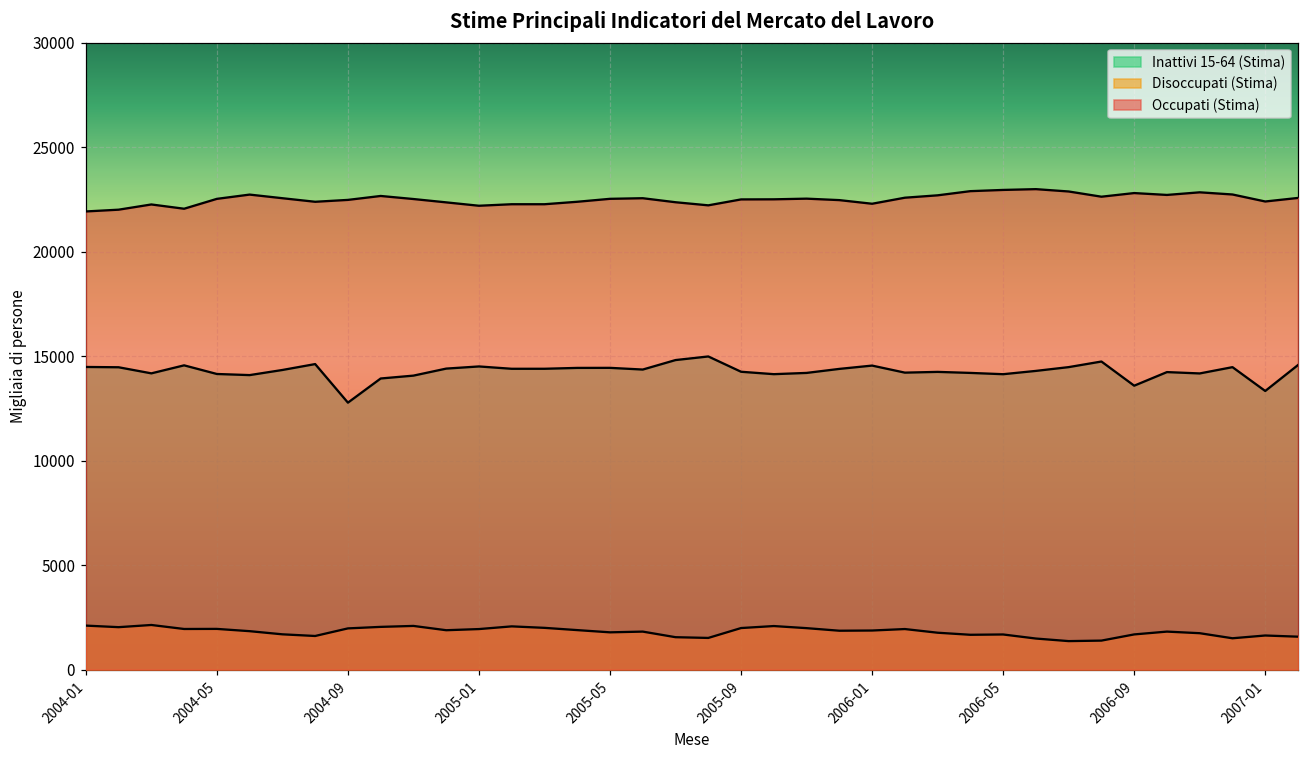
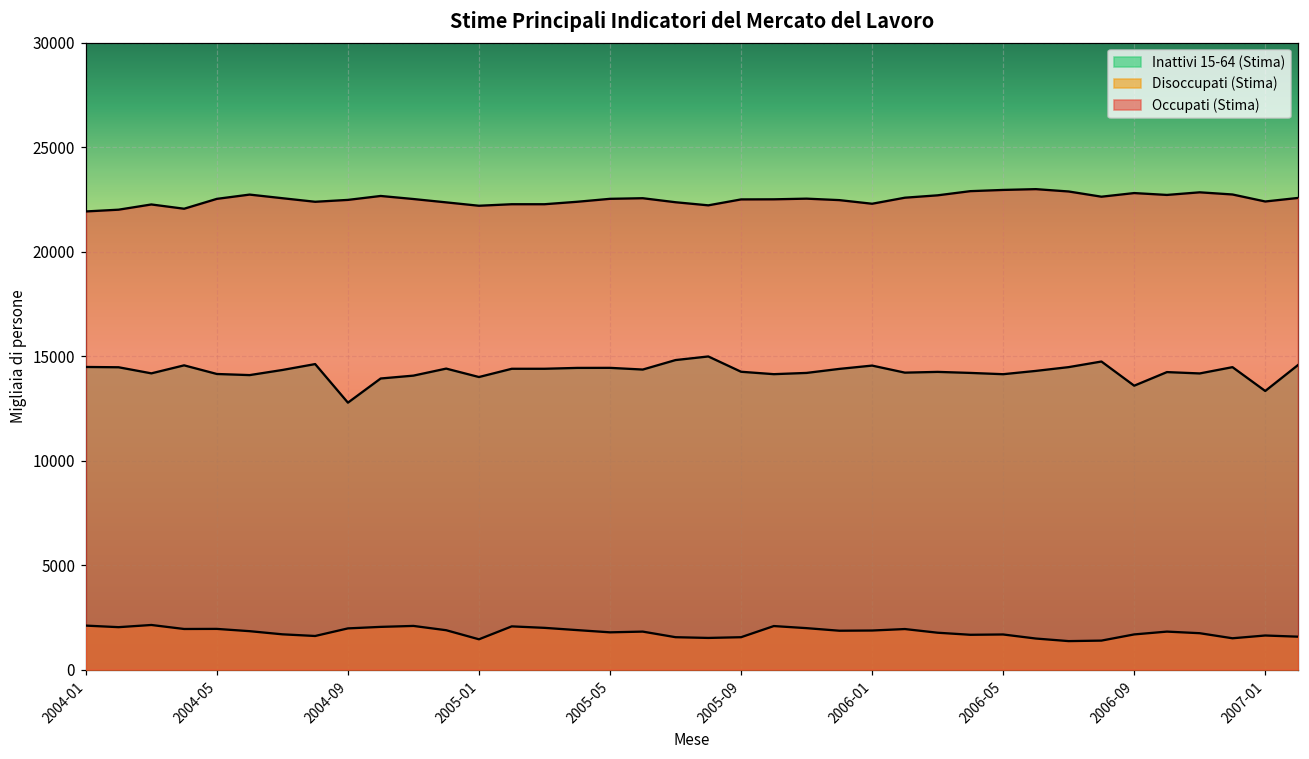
  {
    "Inattivi 15-64 (Stima)": {
      "2004-01": 14500,
      "2004-05": 14100,
      "2004-09": 12800,
-     "2005-01": 14500,
+     "2005-01": 14000,
      "2005-05": 14400,
      "2005-09": 14300,
      "2006-01": 14600,
      "2006-05": 14100,
      "2006-09": 13600,
      "2007-01": 13300
    },
    "Disoccupati (Stima)": {
      "2004-01": 2100,
      "2004-05": 1900,
      "2004-09": 2000,
-     "2005-01": 1900,
+     "2005-01": 1500,
      "2005-05": 1800,
-     "2005-09": 2000,
+     "2005-09": 1600,
      "2006-01": 1900,
      "2006-05": 1700,
      "2006-09": 1700,
      "2007-01": 1600
    },
    "Occupati (Stima)": {
      "2004-01": 21900,
      "2004-05": 22500,
      "2004-09": 22500,
      "2005-01": 22200,
      "2005-05": 22500,
      "2005-09": 22500,
      "2006-01": 22300,
      "2006-05": 23000,
      "2006-09": 22800,
      "2007-01": 22400
    }
  }
